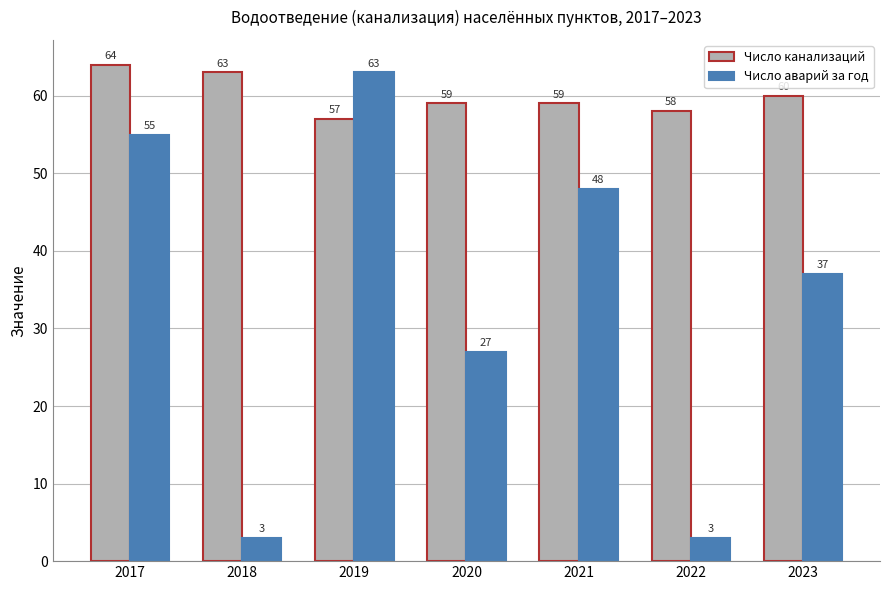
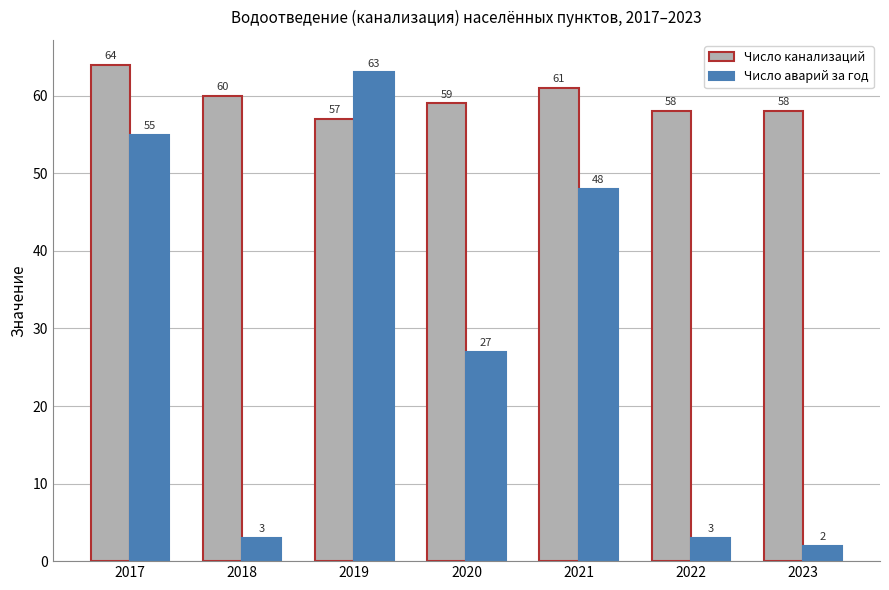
  {
    "Число канализаций": {
      "2017": 64,
-     "2018": 63,
+     "2018": 60,
      "2019": 57,
      "2020": 59,
-     "2021": 59,
+     "2021": 61,
      "2022": 58,
-     "2023": 60
+     "2023": 58
    },
    "Число аварий за год": {
      "2017": 55,
      "2018": 3,
      "2019": 63,
      "2020": 27,
      "2021": 48,
      "2022": 3,
-     "2023": 37
+     "2023": 2
    }
  }
